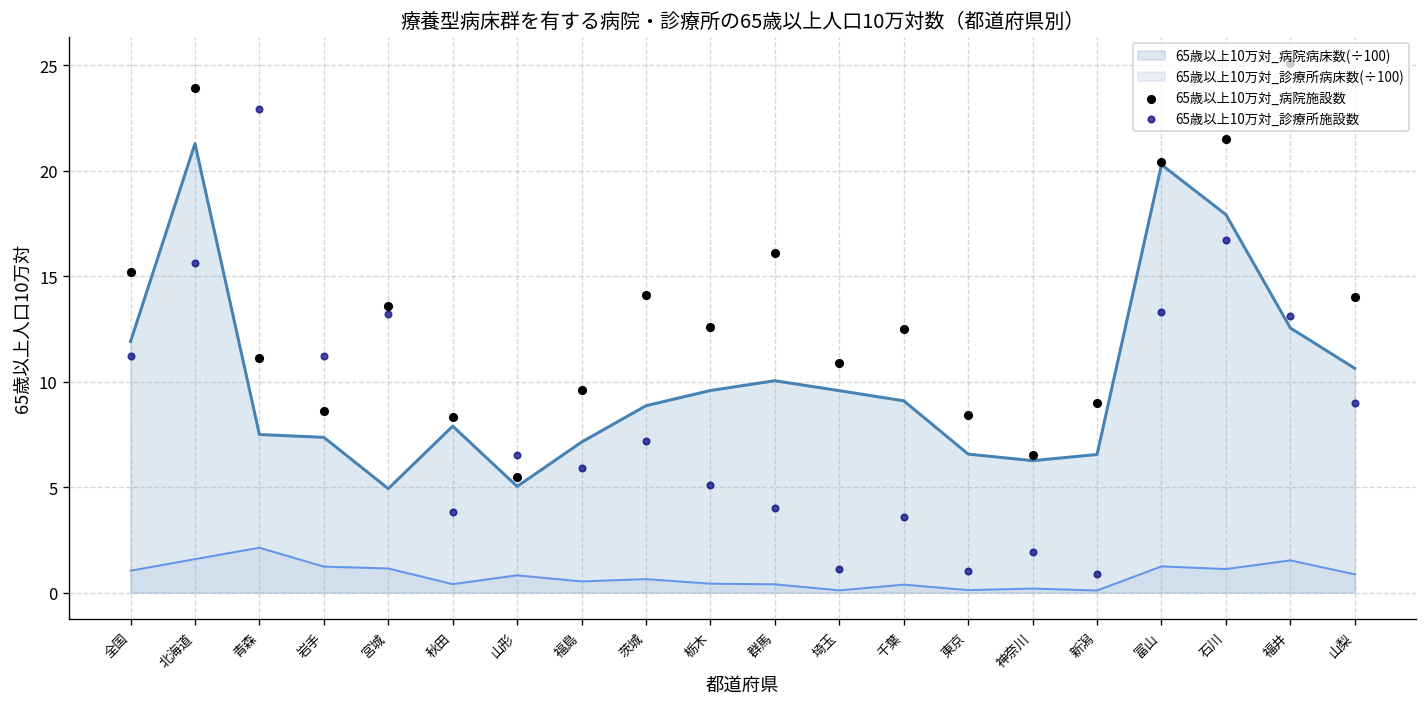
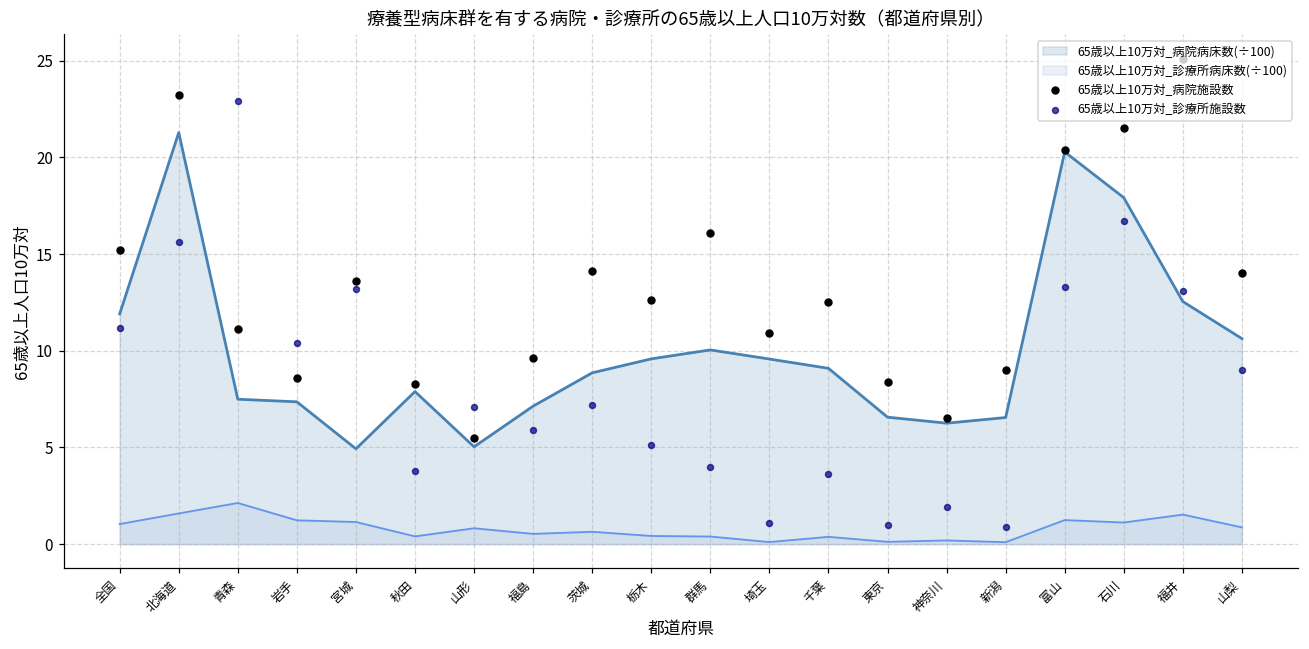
  {
    "65歳以上10万対_病院施設数": {
-     "北海道": 23.9
+     "北海道": 23.2
    },
    "65歳以上10万対_診療所施設数": {
-     "岩手": 11.2,
-     "山形": 6.5
+     "岩手": 10.4,
+     "山形": 7.1
    }
  }
